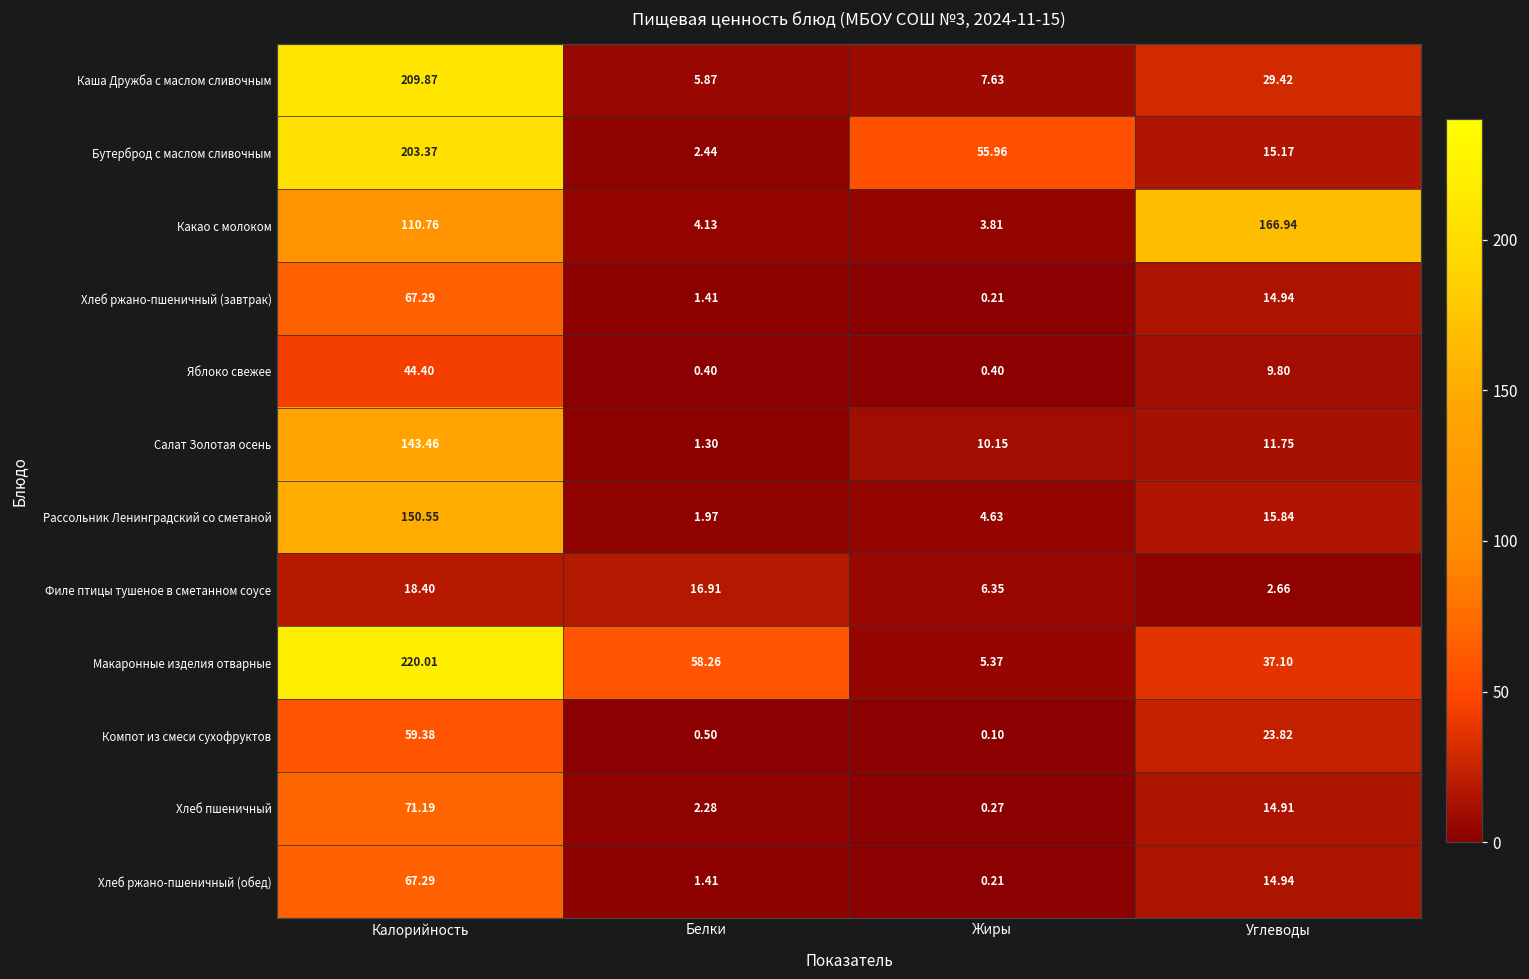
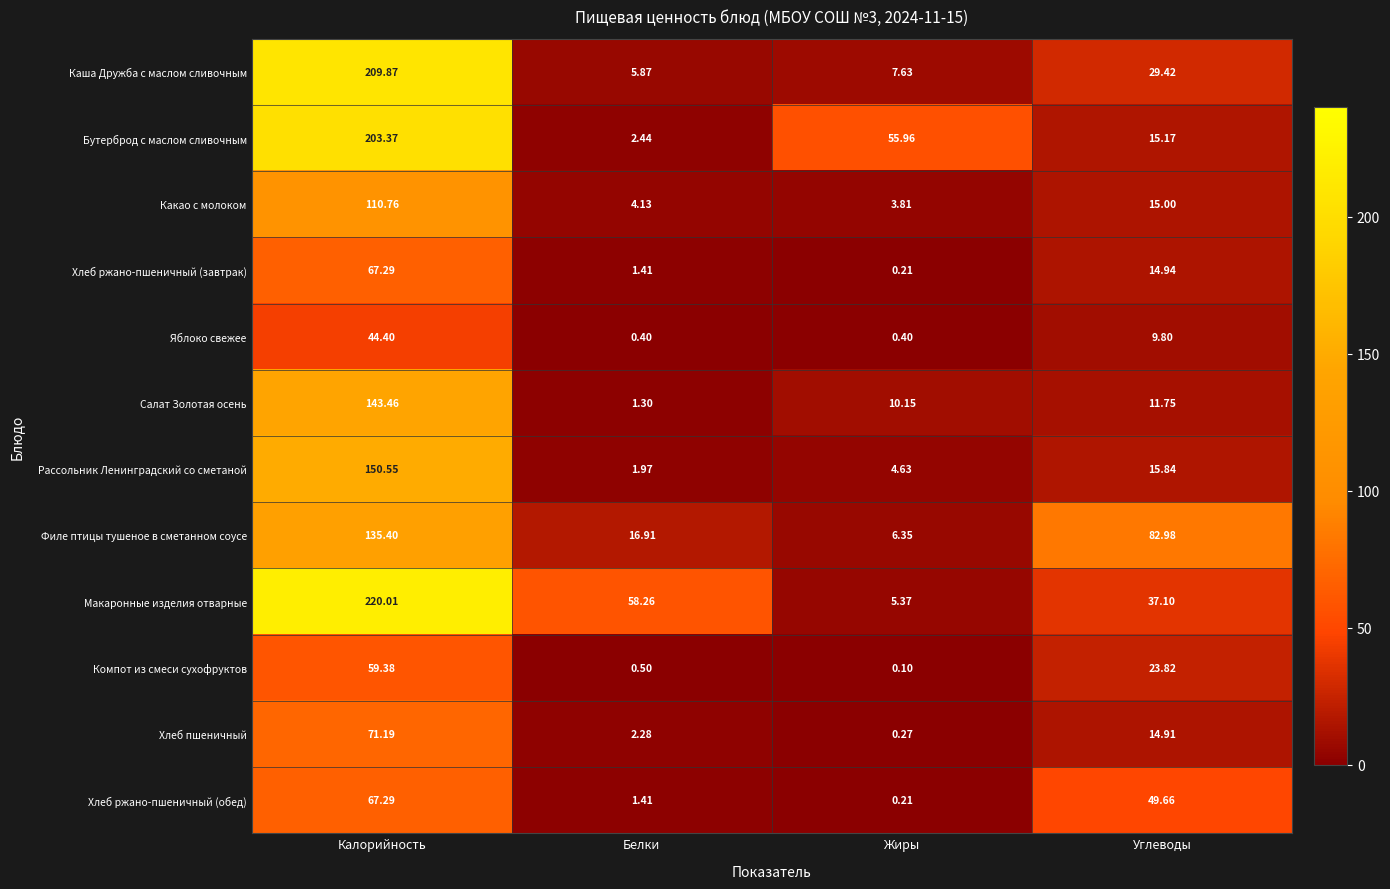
  {
    "Каша Дружба с маслом сливочным": {
      "Калорийность": 209.87,
      "Белки": 5.87,
      "Жиры": 7.63,
      "Углеводы": 29.42
    },
    "Бутерброд с маслом сливочным": {
      "Калорийность": 203.37,
      "Белки": 2.44,
      "Жиры": 55.96,
      "Углеводы": 15.17
    },
    "Какао с молоком": {
      "Калорийность": 110.76,
      "Белки": 4.13,
      "Жиры": 3.81,
-     "Углеводы": 166.94
+     "Углеводы": 15.00
    },
    "Хлеб ржано-пшеничный (завтрак)": {
      "Калорийность": 67.29,
      "Белки": 1.41,
      "Жиры": 0.21,
      "Углеводы": 14.94
    },
    "Яблоко свежее": {
      "Калорийность": 44.40,
      "Белки": 0.40,
      "Жиры": 0.40,
      "Углеводы": 9.80
    },
    "Салат Золотая осень": {
      "Калорийность": 143.46,
      "Белки": 1.30,
      "Жиры": 10.15,
      "Углеводы": 11.75
    },
    "Рассольник Ленинградский со сметаной": {
      "Калорийность": 150.55,
      "Белки": 1.97,
      "Жиры": 4.63,
      "Углеводы": 15.84
    },
    "Филе птицы тушеное в сметанном соусе": {
-     "Калорийность": 18.40,
+     "Калорийность": 135.40,
      "Белки": 16.91,
      "Жиры": 6.35,
-     "Углеводы": 2.66
+     "Углеводы": 82.98
    },
    "Макаронные изделия отварные": {
      "Калорийность": 220.01,
      "Белки": 58.26,
      "Жиры": 5.37,
      "Углеводы": 37.10
    },
    "Компот из смеси сухофруктов": {
      "Калорийность": 59.38,
      "Белки": 0.50,
      "Жиры": 0.10,
      "Углеводы": 23.82
    },
    "Хлеб пшеничный": {
      "Калорийность": 71.19,
      "Белки": 2.28,
      "Жиры": 0.27,
      "Углеводы": 14.91
    },
    "Хлеб ржано-пшеничный (обед)": {
      "Калорийность": 67.29,
      "Белки": 1.41,
      "Жиры": 0.21,
-     "Углеводы": 14.94
+     "Углеводы": 49.66
    }
  }
